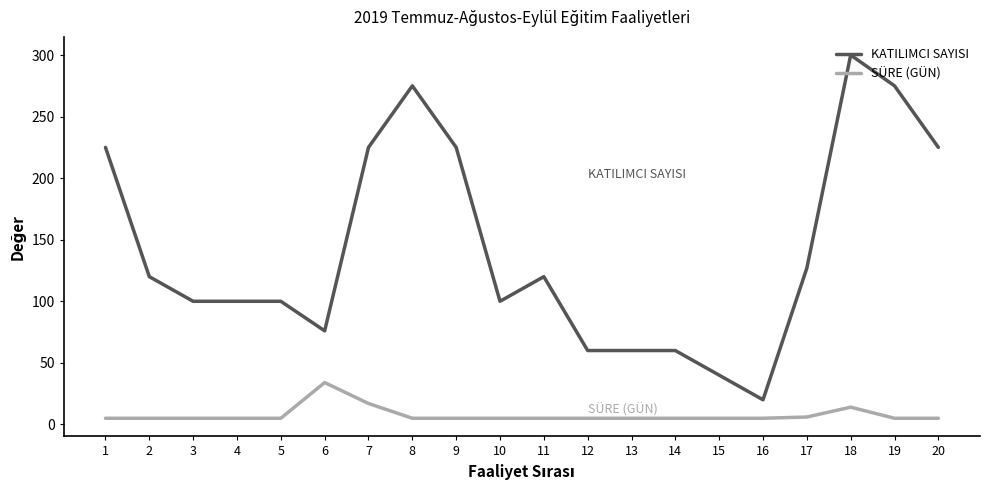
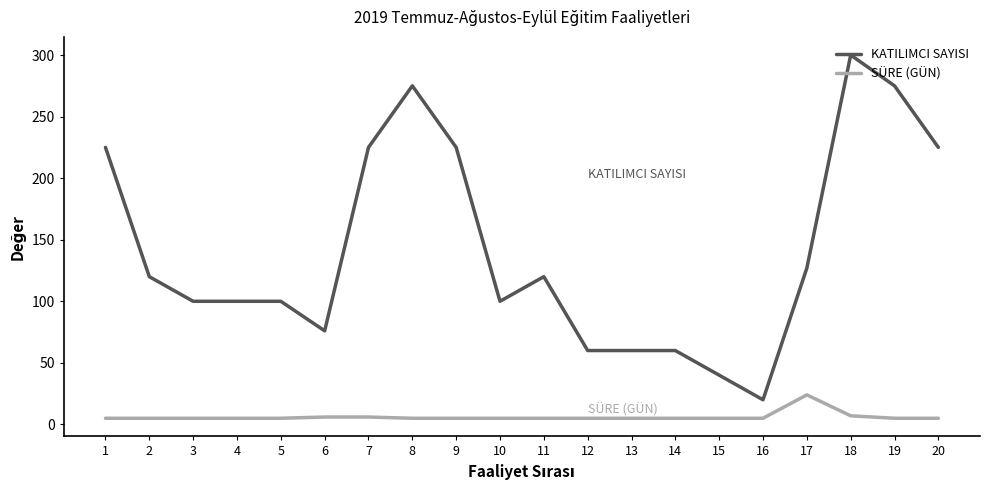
  {
    "KATILIMCI SAYISI": {
      "1": 225,
      "2": 120,
      "3": 100,
      "4": 100,
      "5": 100,
      "6": 76,
      "7": 225,
      "8": 275,
      "9": 225,
      "10": 100,
      "11": 120,
      "12": 60,
      "13": 60,
      "14": 60,
      "15": 40,
      "16": 20,
      "17": 127,
      "18": 300,
      "19": 275,
      "20": 225
    },
    "SÜRE (GÜN)": {
      "1": 5,
      "2": 5,
      "3": 5,
      "4": 5,
      "5": 5,
-     "6": 34,
-     "7": 17,
+     "6": 6,
+     "7": 6,
      "8": 5,
      "9": 5,
      "10": 5,
      "11": 5,
      "12": 5,
      "13": 5,
      "14": 5,
      "15": 5,
      "16": 5,
-     "17": 6,
-     "18": 14,
+     "17": 24,
+     "18": 7,
      "19": 5,
      "20": 5
    }
  }
